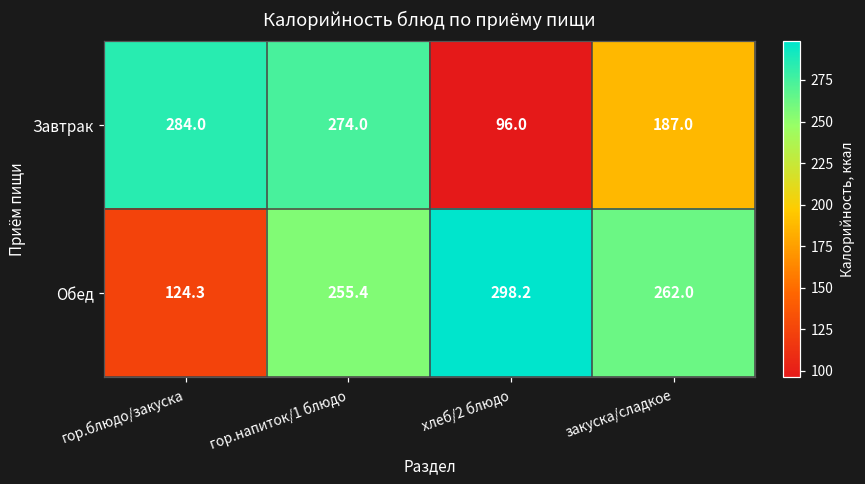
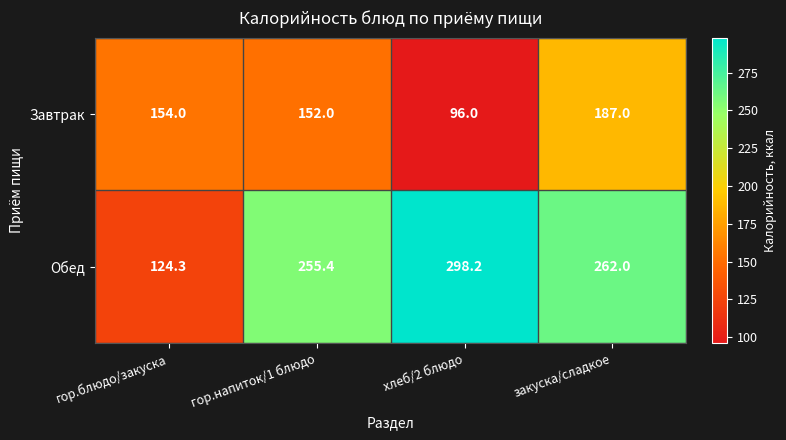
  {
    "Завтрак": {
-     "гор.блюдо/закуска": 284.0,
-     "гор.напиток/1 блюдо": 274.0,
+     "гор.блюдо/закуска": 154.0,
+     "гор.напиток/1 блюдо": 152.0,
      "хлеб/2 блюдо": 96.0,
      "закуска/сладкое": 187.0
    },
    "Обед": {
      "гор.блюдо/закуска": 124.3,
      "гор.напиток/1 блюдо": 255.4,
      "хлеб/2 блюдо": 298.2,
      "закуска/сладкое": 262.0
    }
  }
